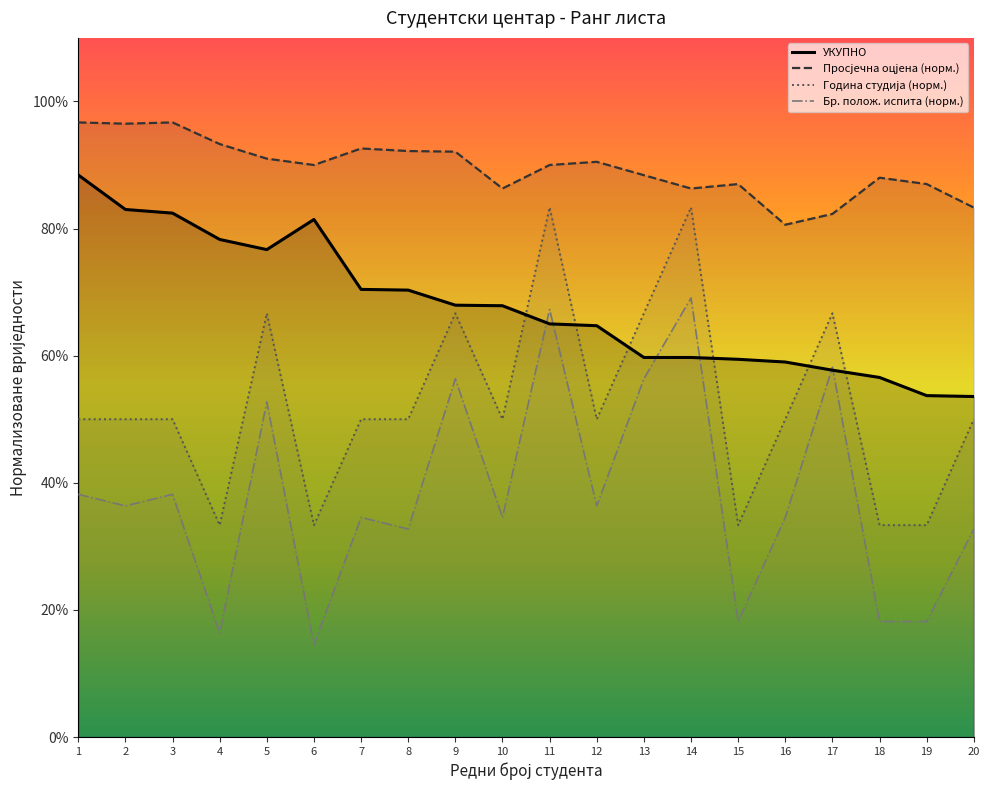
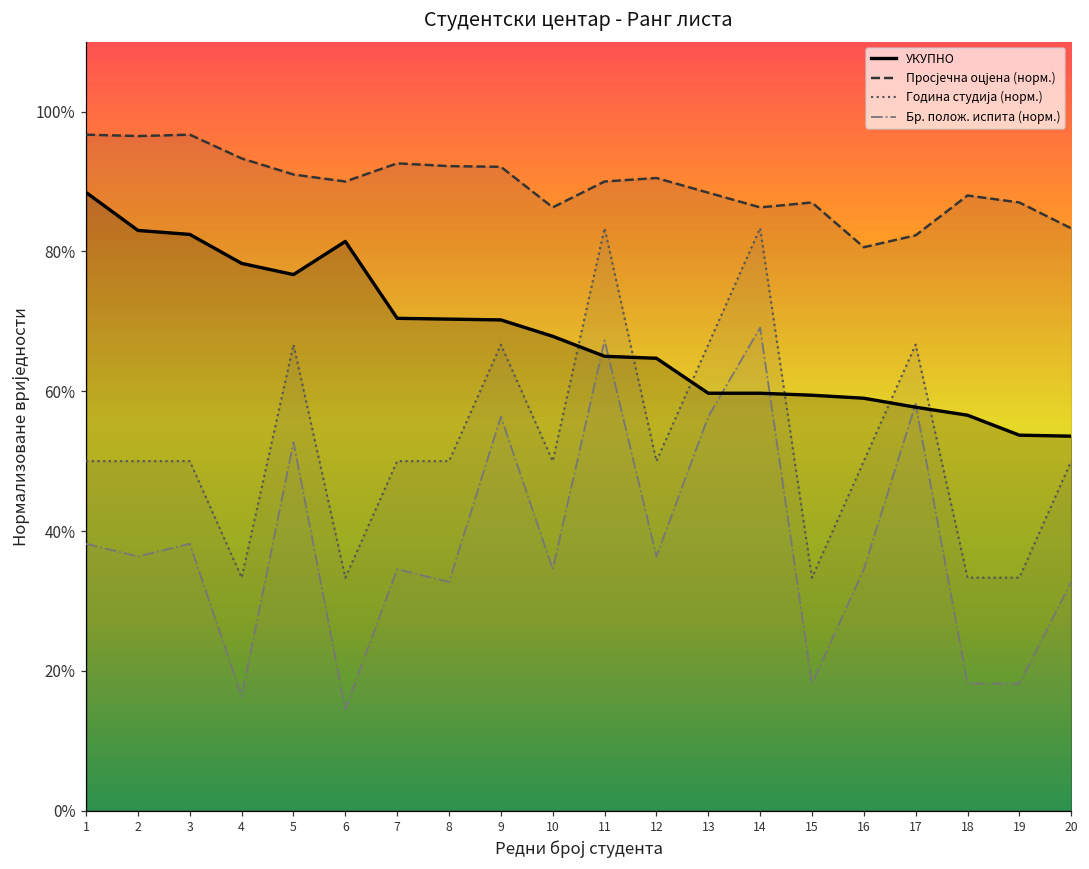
  {
    "УКУПНО": {
      "1": "88%",
      "2": "83%",
      "3": "82%",
      "4": "78%",
      "5": "77%",
      "6": "81%",
      "7": "70%",
      "8": "70%",
-     "9": "68%",
+     "9": "70%",
      "10": "68%",
      "11": "65%",
      "12": "65%",
      "13": "60%",
      "14": "60%",
      "15": "59%",
      "16": "59%",
      "17": "58%",
      "18": "57%",
      "19": "54%",
      "20": "54%"
    }
  }
